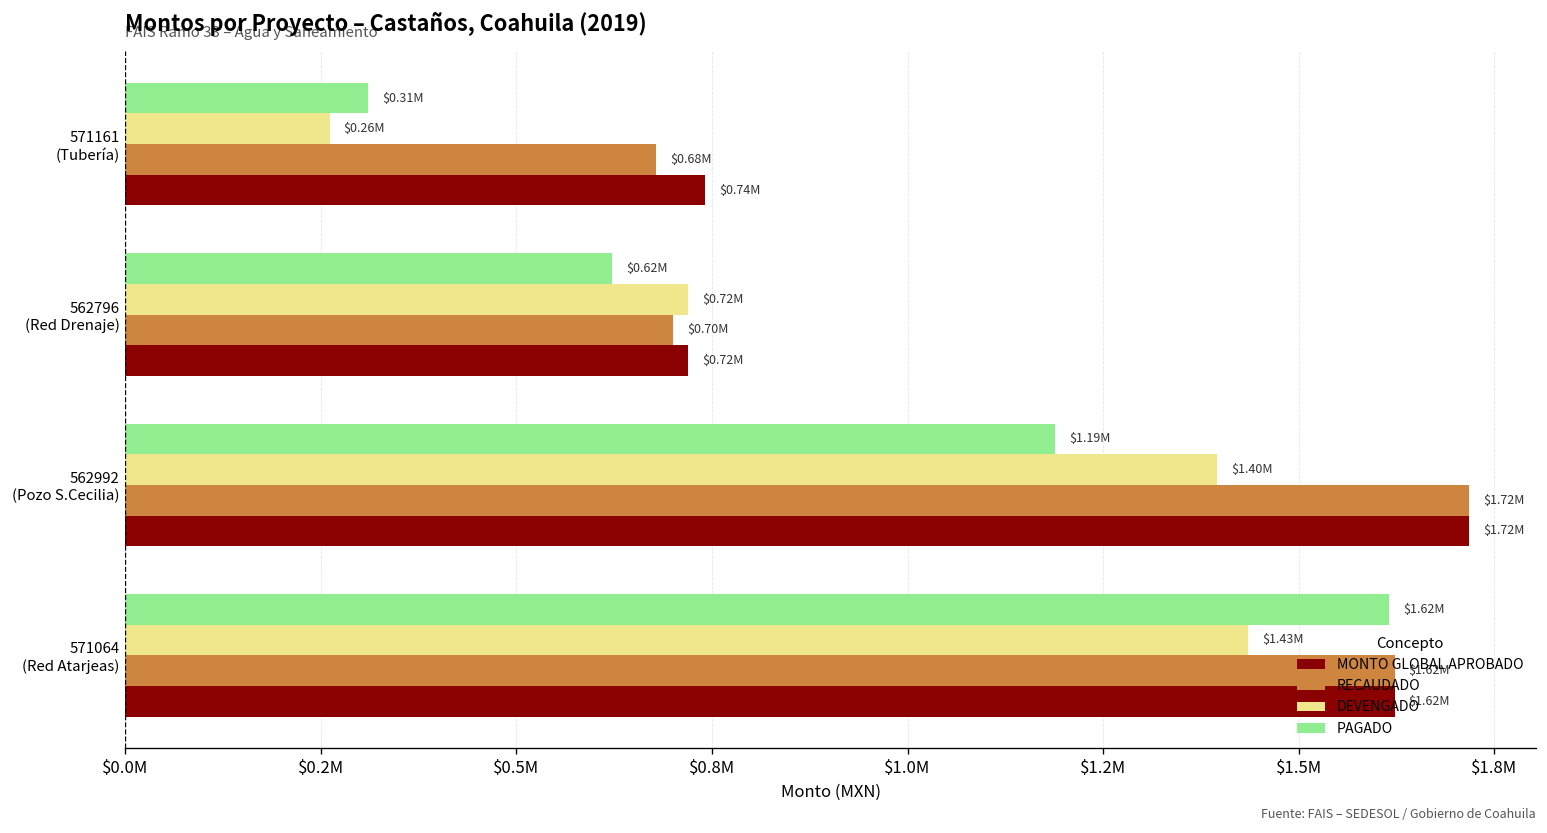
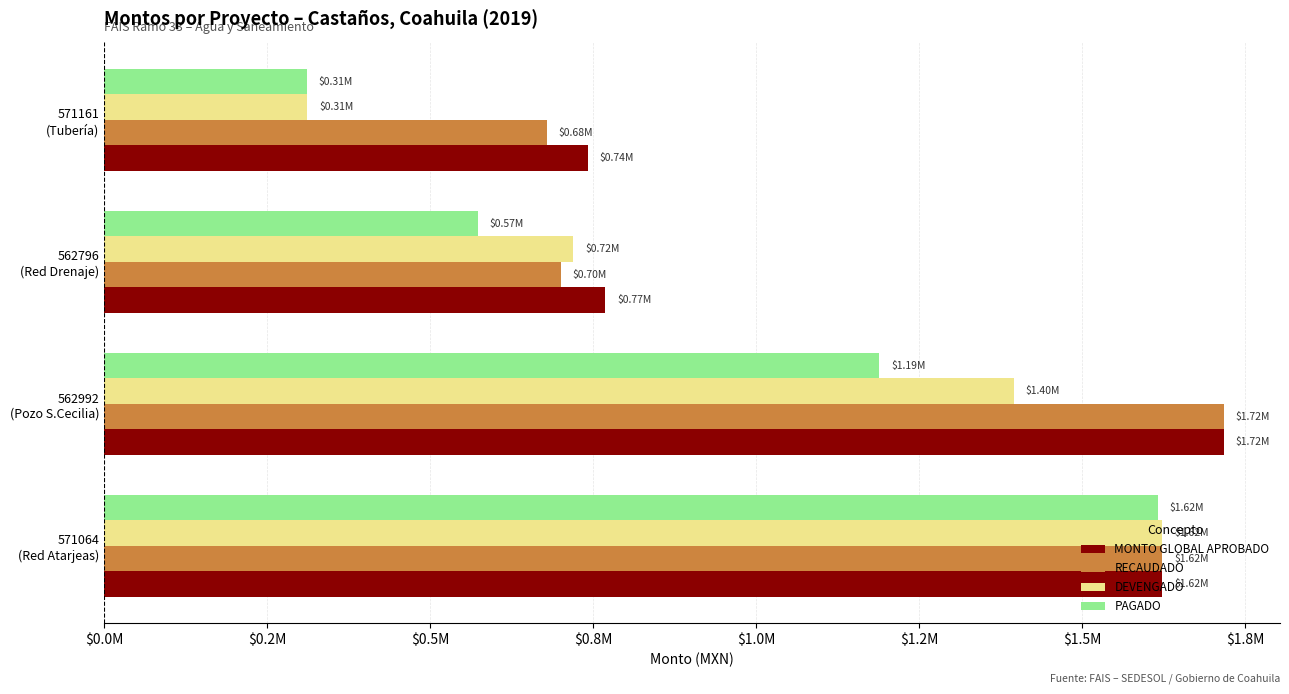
  {
    "MONTO GLOBAL APROBADO": {
      "571161 (Tubería)": "$0.74M",
-     "562796 (Red Drenaje)": "$0.72M",
+     "562796 (Red Drenaje)": "$0.77M",
      "562992 (Pozo S.Cecilia)": "$1.72M",
      "571064 (Red Atarjeas)": "$1.62M"
    },
    "RECAUDADO": {
      "571161 (Tubería)": "$0.68M",
      "562796 (Red Drenaje)": "$0.70M",
      "562992 (Pozo S.Cecilia)": "$1.72M",
      "571064 (Red Atarjeas)": "$1.62M"
    },
    "DEVENGADO": {
-     "571161 (Tubería)": "$0.26M",
+     "571161 (Tubería)": "$0.31M",
      "562796 (Red Drenaje)": "$0.72M",
      "562992 (Pozo S.Cecilia)": "$1.40M",
-     "571064 (Red Atarjeas)": "$1.43M"
+     "571064 (Red Atarjeas)": "$1.62M"
    },
    "PAGADO": {
      "571161 (Tubería)": "$0.31M",
-     "562796 (Red Drenaje)": "$0.62M",
+     "562796 (Red Drenaje)": "$0.57M",
      "562992 (Pozo S.Cecilia)": "$1.19M",
      "571064 (Red Atarjeas)": "$1.62M"
    }
  }
